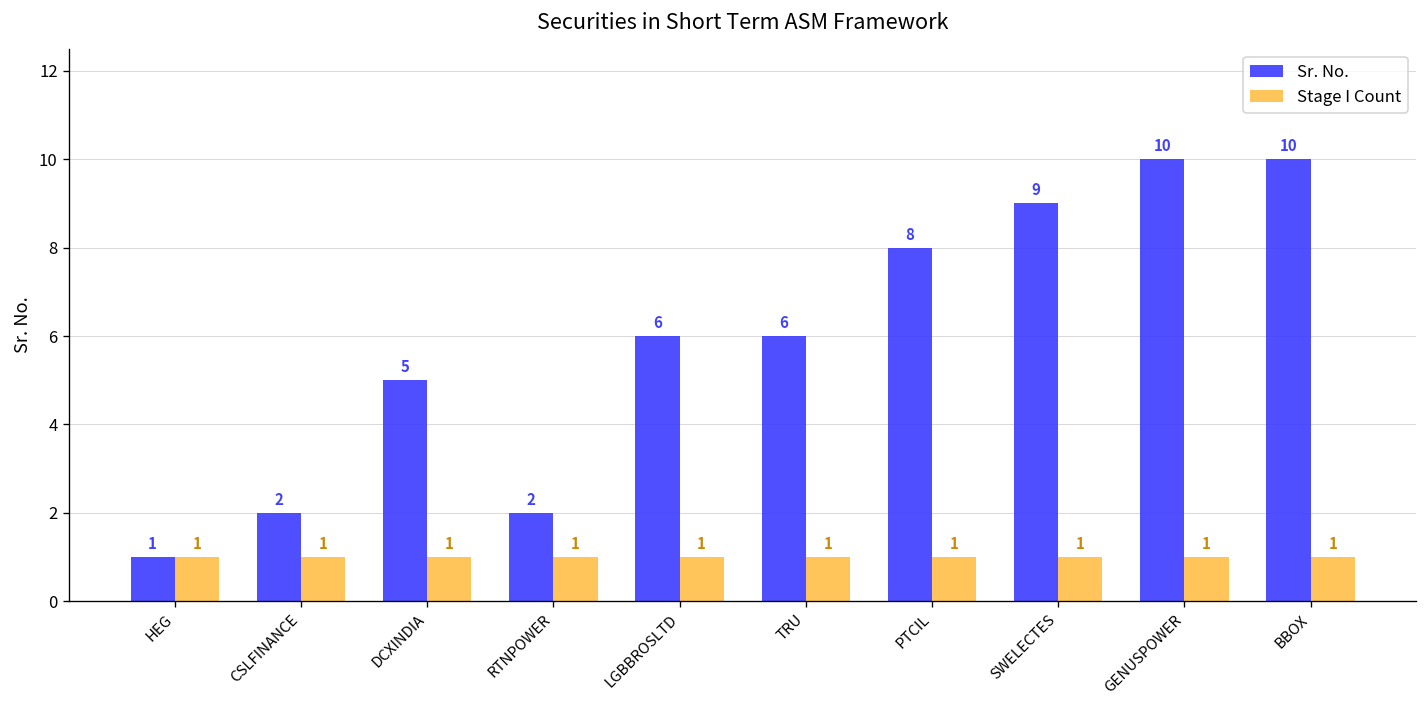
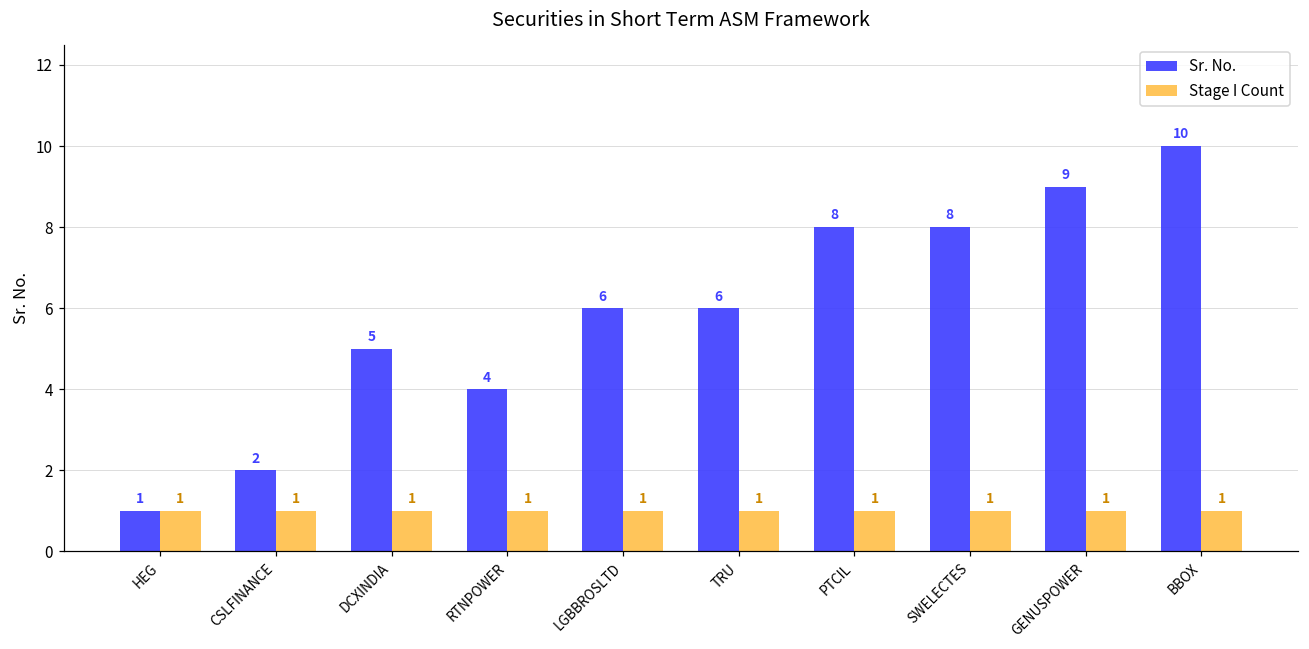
  {
    "Sr. No.": {
      "HEG": 1,
      "CSLFINANCE": 2,
      "DCXINDIA": 5,
-     "RTNPOWER": 2,
+     "RTNPOWER": 4,
      "LGBBROSLTD": 6,
      "TRU": 6,
      "PTCIL": 8,
-     "SWELECTES": 9,
-     "GENUSPOWER": 10,
+     "SWELECTES": 8,
+     "GENUSPOWER": 9,
      "BBOX": 10
    },
    "Stage I Count": {
      "HEG": 1,
      "CSLFINANCE": 1,
      "DCXINDIA": 1,
      "RTNPOWER": 1,
      "LGBBROSLTD": 1,
      "TRU": 1,
      "PTCIL": 1,
      "SWELECTES": 1,
      "GENUSPOWER": 1,
      "BBOX": 1
    }
  }
